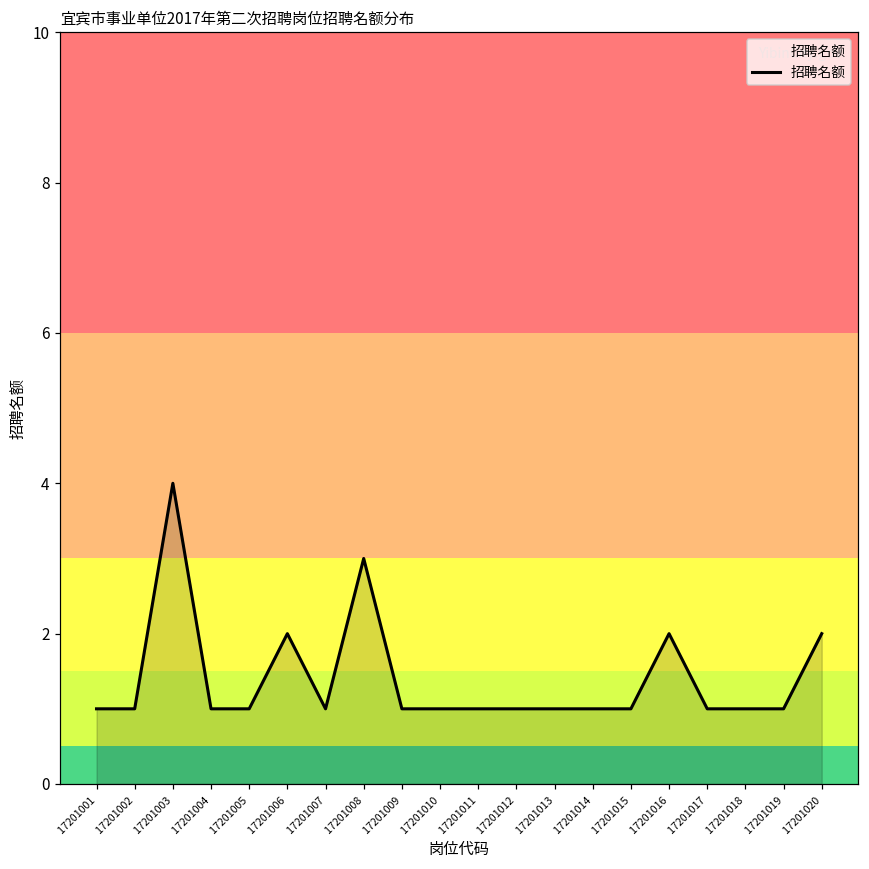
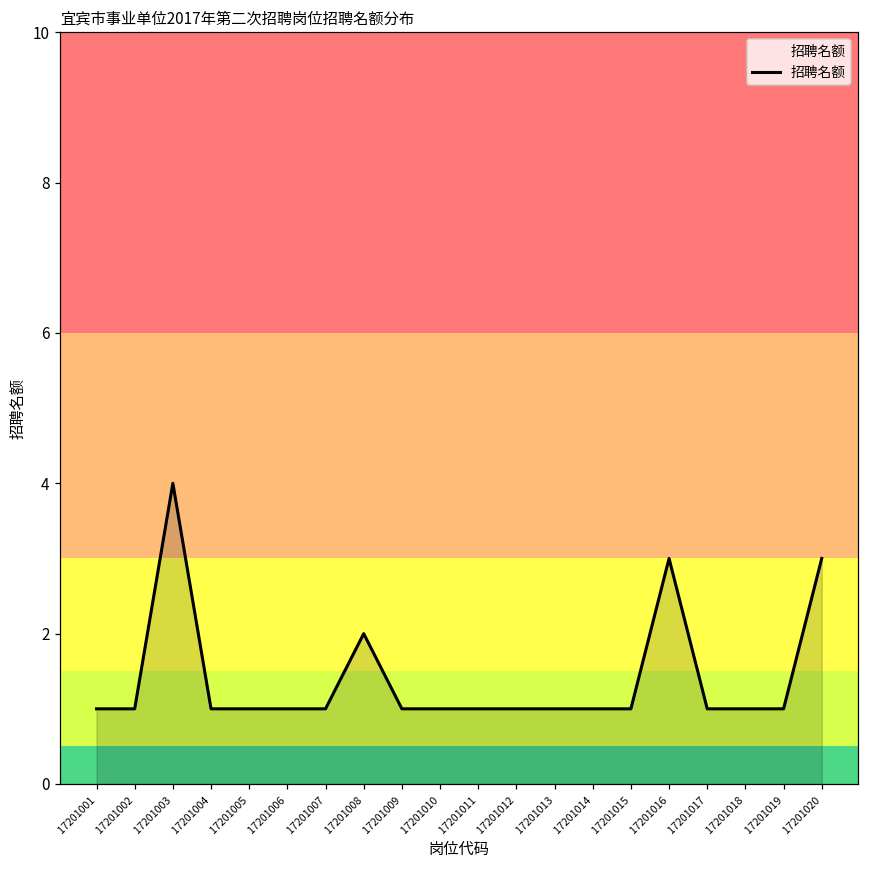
  {
    "17201001": 1,
    "17201002": 1,
    "17201003": 4,
    "17201004": 1,
    "17201005": 1,
-   "17201006": 2,
+   "17201006": 1,
    "17201007": 1,
-   "17201008": 3,
+   "17201008": 2,
    "17201009": 1,
    "17201010": 1,
    "17201011": 1,
    "17201012": 1,
    "17201013": 1,
    "17201014": 1,
    "17201015": 1,
-   "17201016": 2,
+   "17201016": 3,
    "17201017": 1,
    "17201018": 1,
    "17201019": 1,
-   "17201020": 2
+   "17201020": 3
  }
